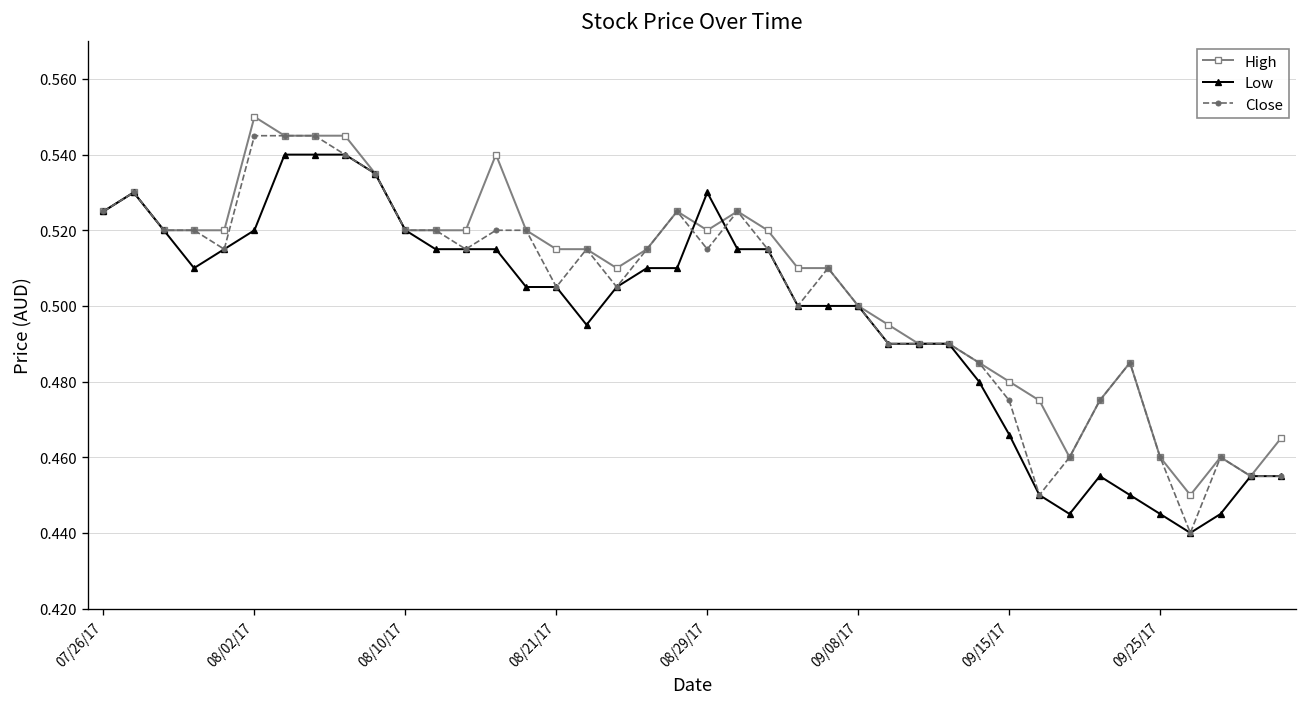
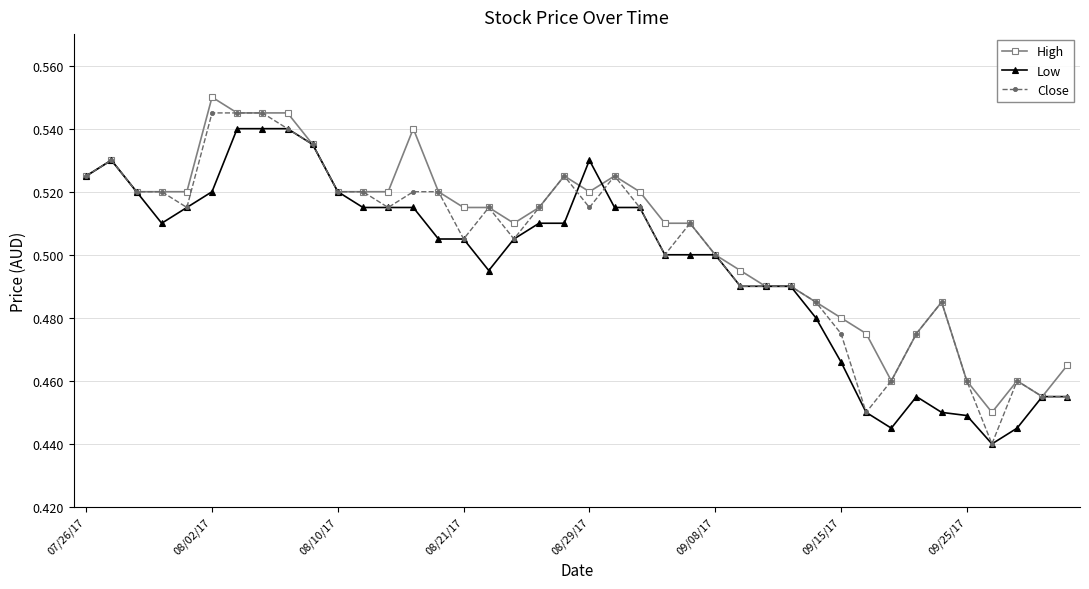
  {
    "Low": {
      "08/02/17": 0.520,
      "08/29/17": 0.530,
      "09/15/17": 0.466,
-     "09/25/17": 0.445
+     "09/25/17": 0.449
    }
  }
